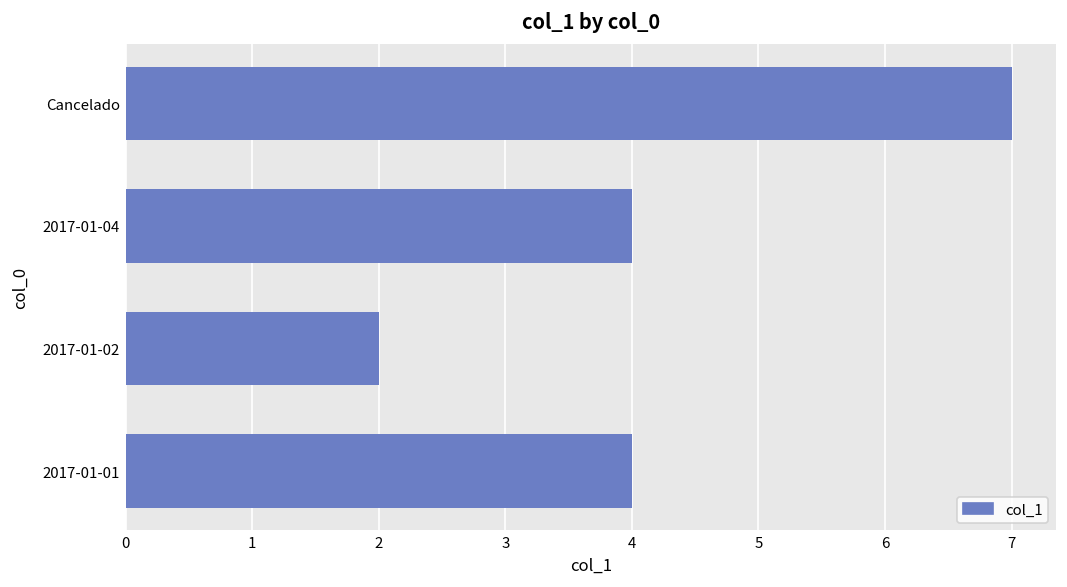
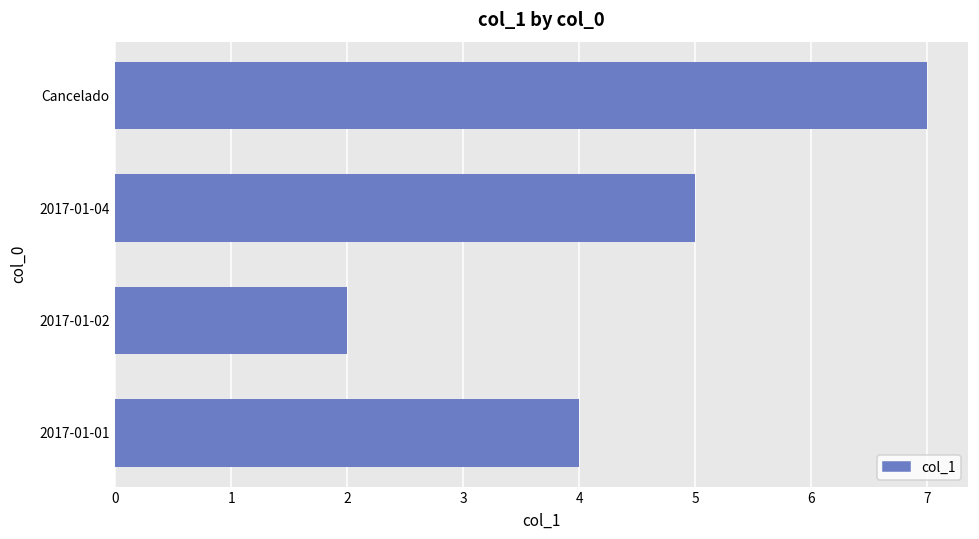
  {
    "Cancelado": 7,
-   "2017-01-04": 4,
+   "2017-01-04": 5,
    "2017-01-02": 2,
    "2017-01-01": 4
  }
